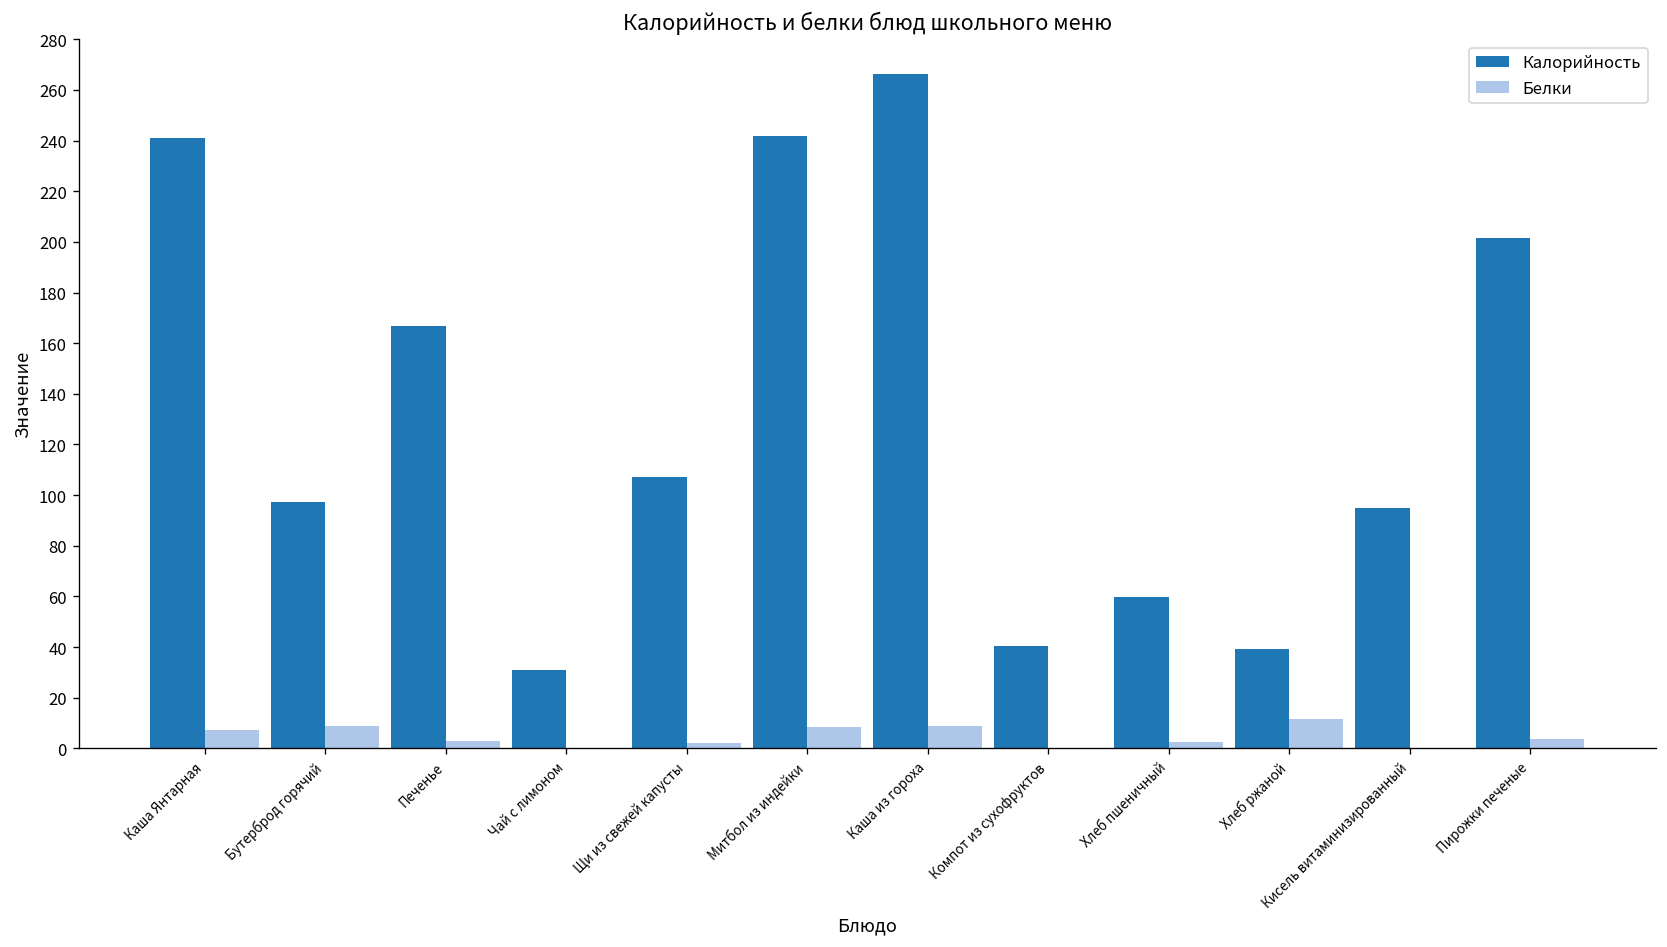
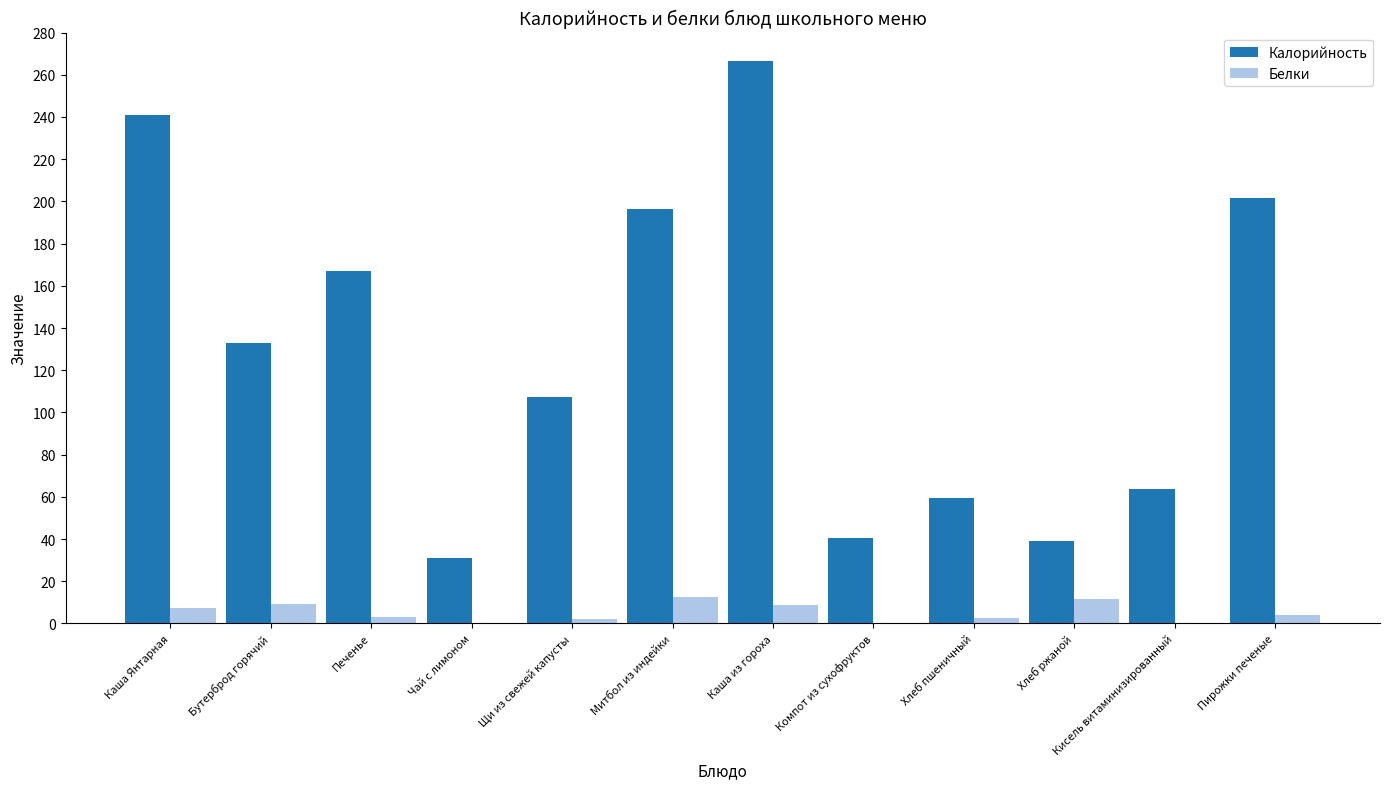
  {
    "Калорийность": {
      "Каша Янтарная": 241,
-     "Бутерброд горячий": 97,
+     "Бутерброд горячий": 133,
      "Печенье": 167,
      "Чай с лимоном": 31,
      "Щи из свежей капусты": 107,
-     "Митбол из индейки": 242,
+     "Митбол из индейки": 196,
      "Каша из гороха": 266,
      "Компот из сухофруктов": 40,
      "Хлеб пшеничный": 60,
      "Хлеб ржаной": 39,
-     "Кисель витаминизированный": 95,
+     "Кисель витаминизированный": 64,
      "Пирожки печеные": 202
    },
    "Белки": {
      "Каша Янтарная": 7,
      "Бутерброд горячий": 9,
      "Печенье": 3,
      "Щи из свежей капусты": 2,
-     "Митбол из индейки": 8,
+     "Митбол из индейки": 13,
      "Каша из гороха": 9,
      "Хлеб пшеничный": 2,
      "Хлеб ржаной": 12,
      "Кисель витаминизированный": 0,
      "Пирожки печеные": 4
    }
  }
